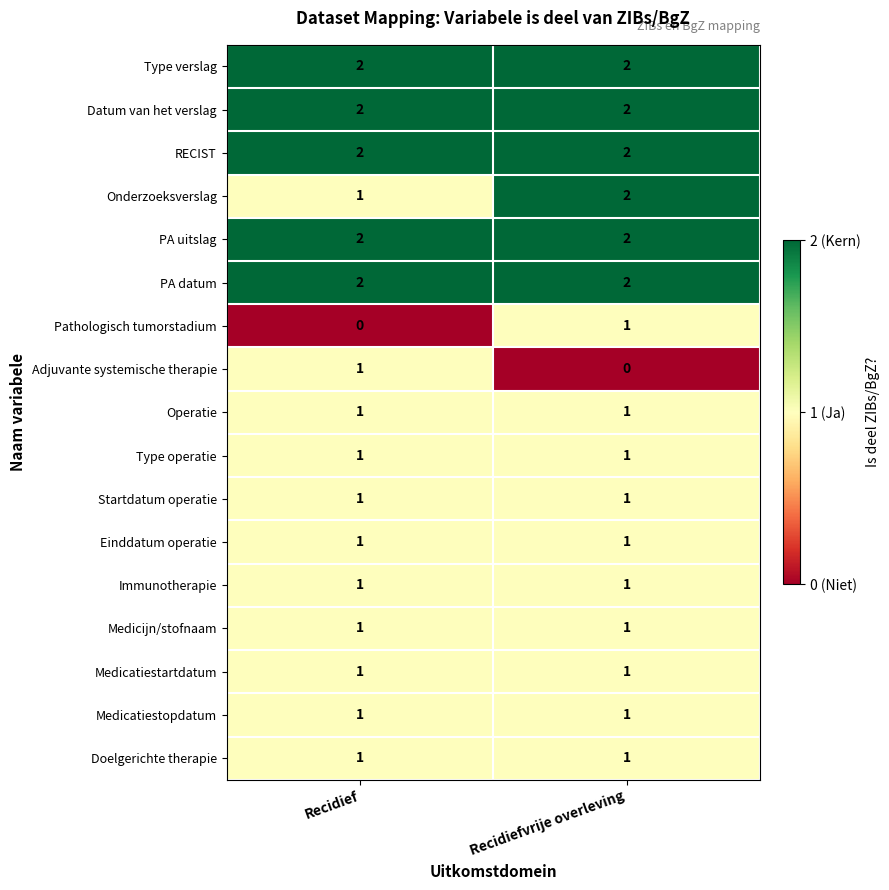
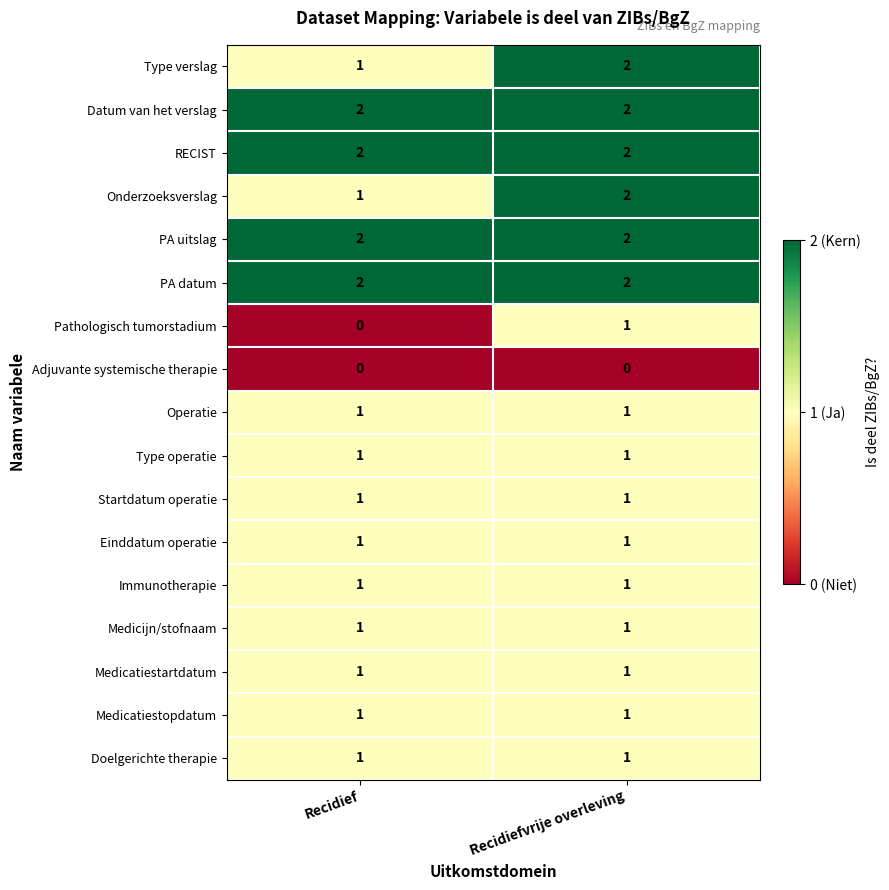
  {
    "Type verslag": {
-     "Recidief": 2,
+     "Recidief": 1,
      "Recidiefvrije overleving": 2
    },
    "Datum van het verslag": {
      "Recidief": 2,
      "Recidiefvrije overleving": 2
    },
    "RECIST": {
      "Recidief": 2,
      "Recidiefvrije overleving": 2
    },
    "Onderzoeksverslag": {
      "Recidief": 1,
      "Recidiefvrije overleving": 2
    },
    "PA uitslag": {
      "Recidief": 2,
      "Recidiefvrije overleving": 2
    },
    "PA datum": {
      "Recidief": 2,
      "Recidiefvrije overleving": 2
    },
    "Pathologisch tumorstadium": {
      "Recidief": 0,
      "Recidiefvrije overleving": 1
    },
    "Adjuvante systemische therapie": {
-     "Recidief": 1,
+     "Recidief": 0,
      "Recidiefvrije overleving": 0
    },
    "Operatie": {
      "Recidief": 1,
      "Recidiefvrije overleving": 1
    },
    "Type operatie": {
      "Recidief": 1,
      "Recidiefvrije overleving": 1
    },
    "Startdatum operatie": {
      "Recidief": 1,
      "Recidiefvrije overleving": 1
    },
    "Einddatum operatie": {
      "Recidief": 1,
      "Recidiefvrije overleving": 1
    },
    "Immunotherapie": {
      "Recidief": 1,
      "Recidiefvrije overleving": 1
    },
    "Medicijn/stofnaam": {
      "Recidief": 1,
      "Recidiefvrije overleving": 1
    },
    "Medicatiestartdatum": {
      "Recidief": 1,
      "Recidiefvrije overleving": 1
    },
    "Medicatiestopdatum": {
      "Recidief": 1,
      "Recidiefvrije overleving": 1
    },
    "Doelgerichte therapie": {
      "Recidief": 1,
      "Recidiefvrije overleving": 1
    }
  }
